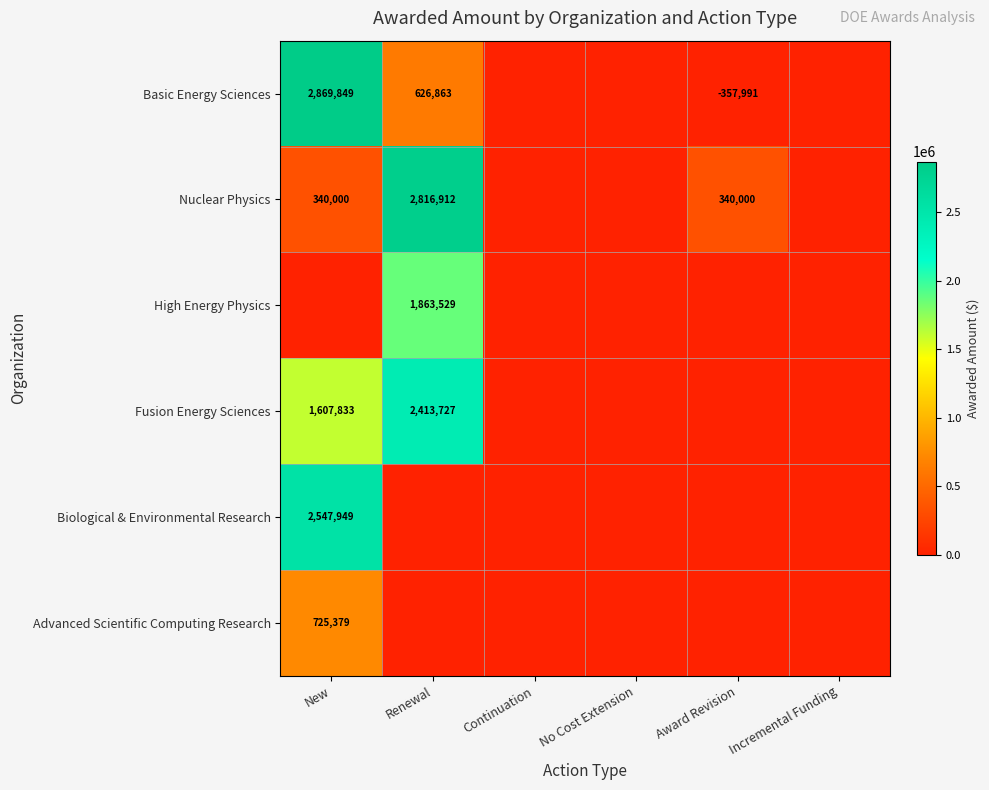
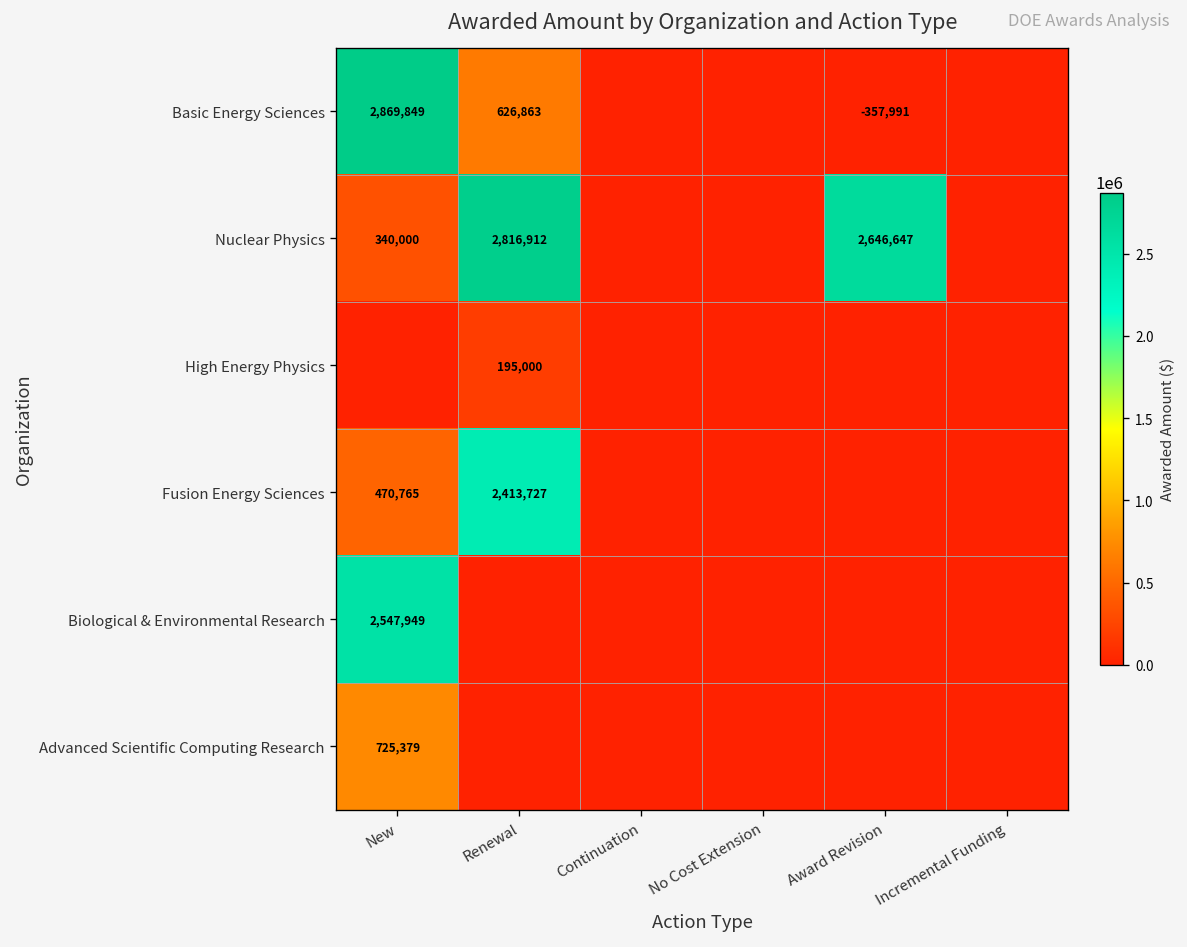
  {
    "Basic Energy Sciences": {
      "New": "2,869,849",
      "Renewal": "626,863",
      "Award Revision": "-357,991"
    },
    "Nuclear Physics": {
      "New": "340,000",
      "Renewal": "2,816,912",
-     "Award Revision": "340,000"
+     "Award Revision": "2,646,647"
    },
    "High Energy Physics": {
-     "Renewal": "1,863,529"
+     "Renewal": "195,000"
    },
    "Fusion Energy Sciences": {
-     "New": "1,607,833",
+     "New": "470,765",
      "Renewal": "2,413,727"
    },
    "Biological & Environmental Research": {
      "New": "2,547,949"
    },
    "Advanced Scientific Computing Research": {
      "New": "725,379"
    }
  }
